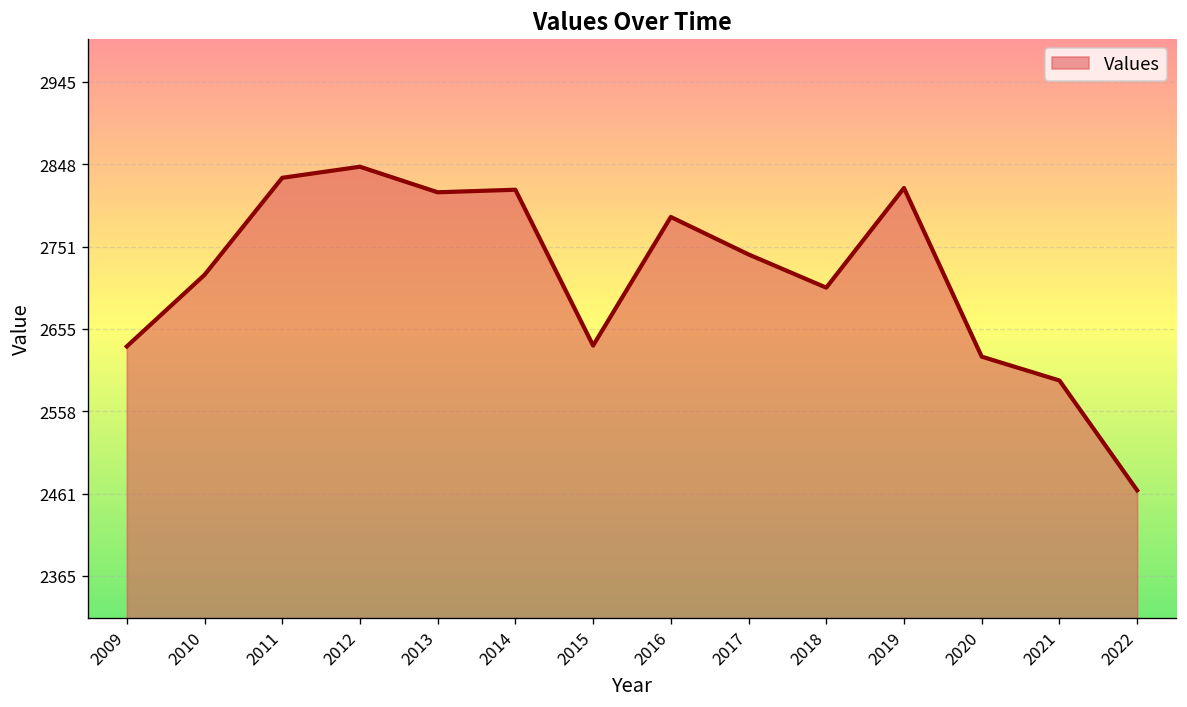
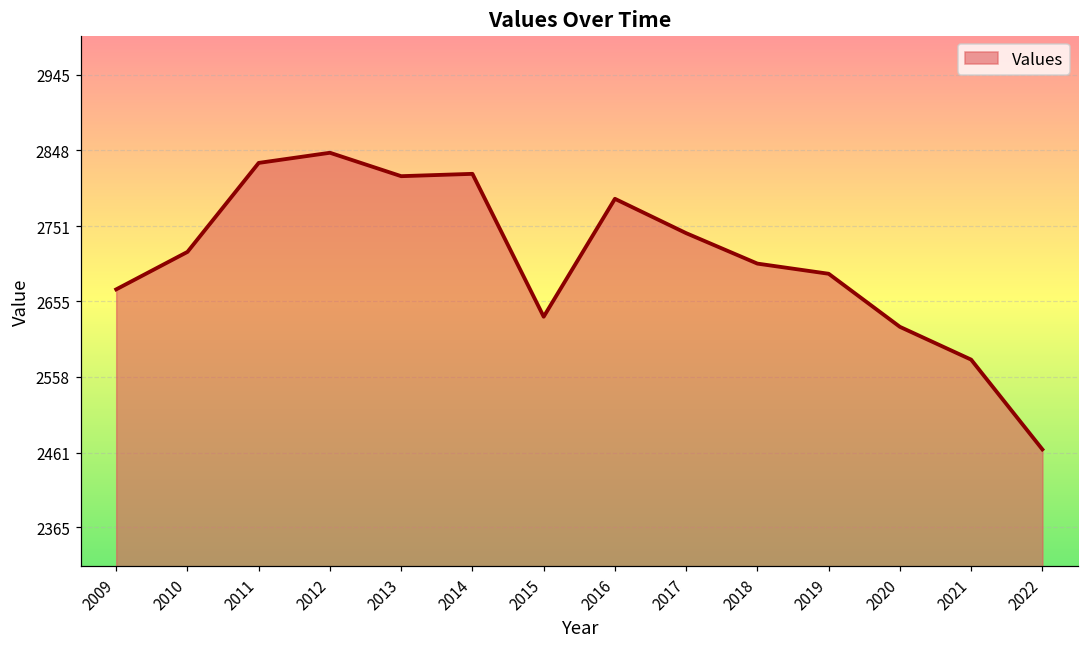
  {
-   "2009": 2630,
+   "2009": 2670,
    "2010": 2720,
    "2011": 2830,
    "2012": 2850,
    "2013": 2820,
    "2014": 2820,
    "2015": 2640,
    "2016": 2790,
    "2017": 2740,
    "2018": 2700,
-   "2019": 2820,
+   "2019": 2690,
    "2020": 2620,
-   "2021": 2590,
+   "2021": 2580,
    "2022": 2470
  }
